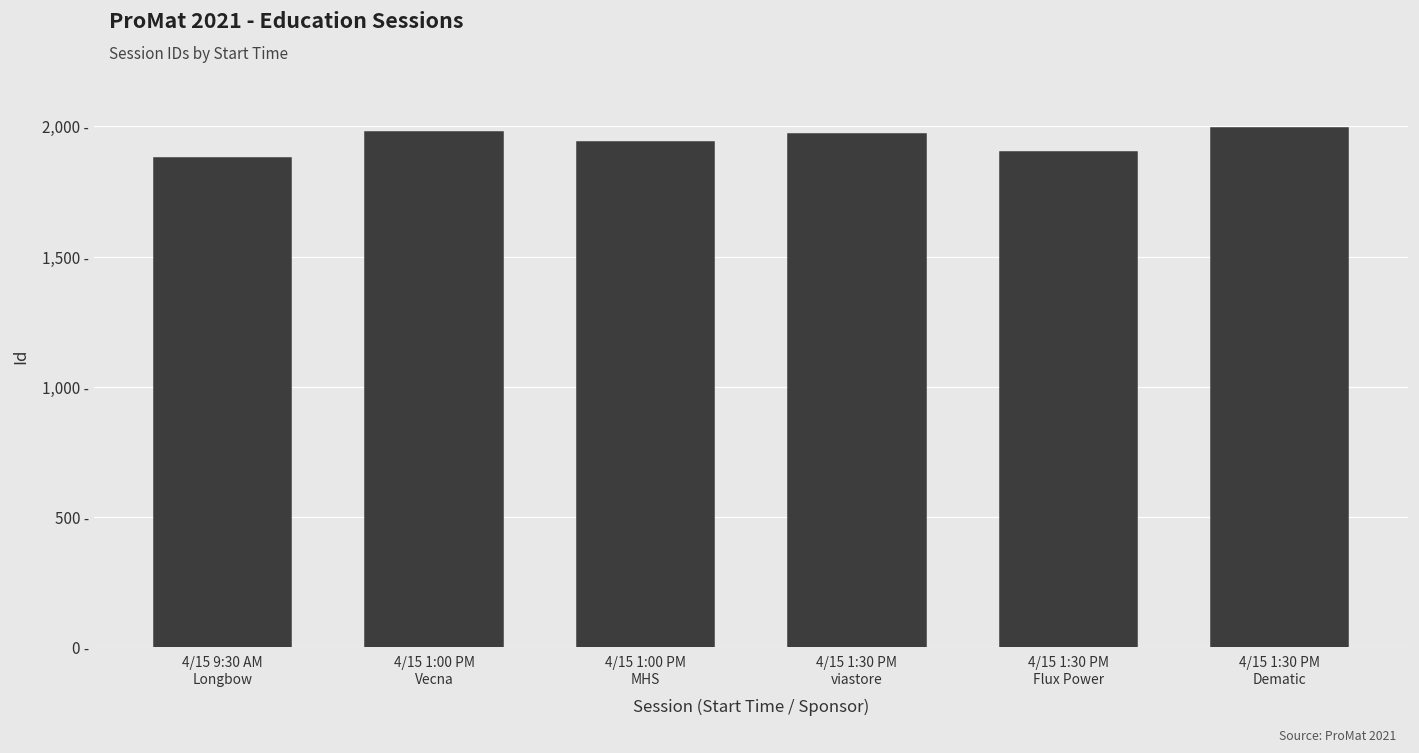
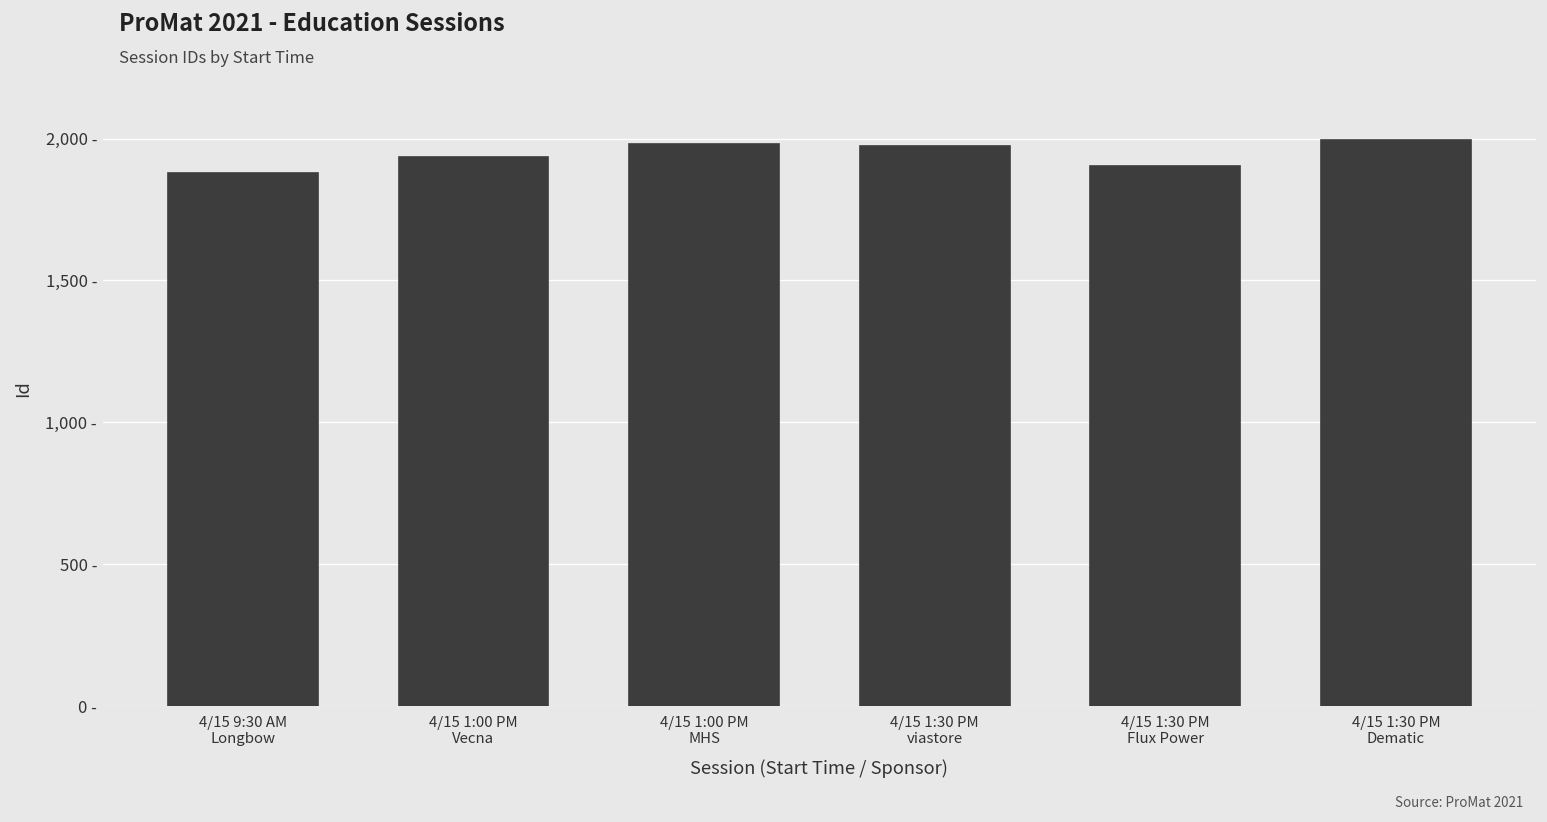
  {
    "4/15 9:30 AM Longbow": "1,880 -",
-   "4/15 1:00 PM Vecna": "1,980 -",
-   "4/15 1:00 PM MHS": "1,940 -",
+   "4/15 1:00 PM Vecna": "1,930 -",
+   "4/15 1:00 PM MHS": "1,980 -",
    "4/15 1:30 PM viastore": "1,970 -",
    "4/15 1:30 PM Flux Power": "1,900 -",
    "4/15 1:30 PM Dematic": "2,000 -"
  }
